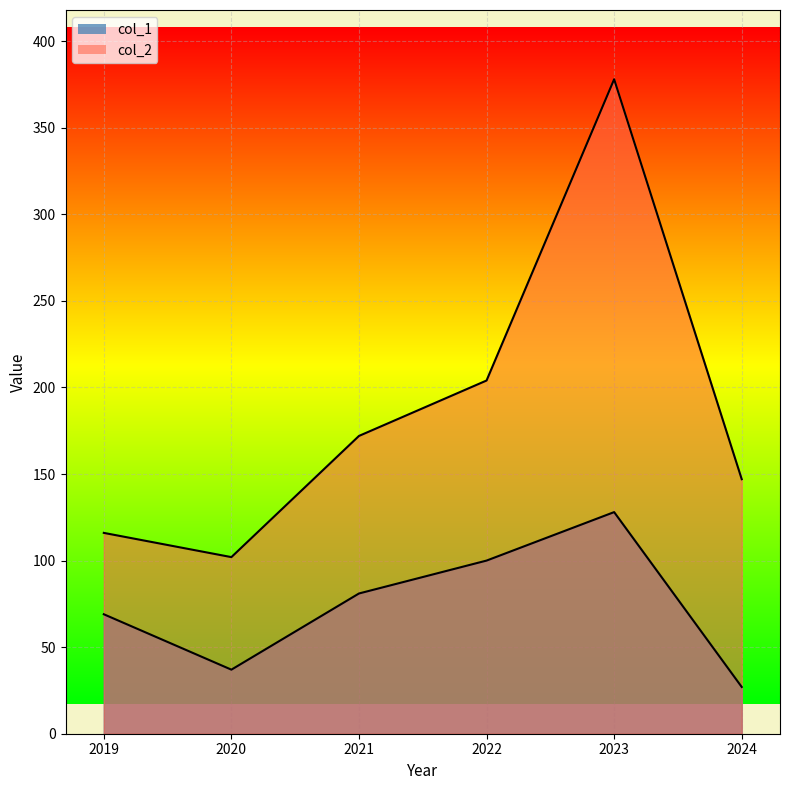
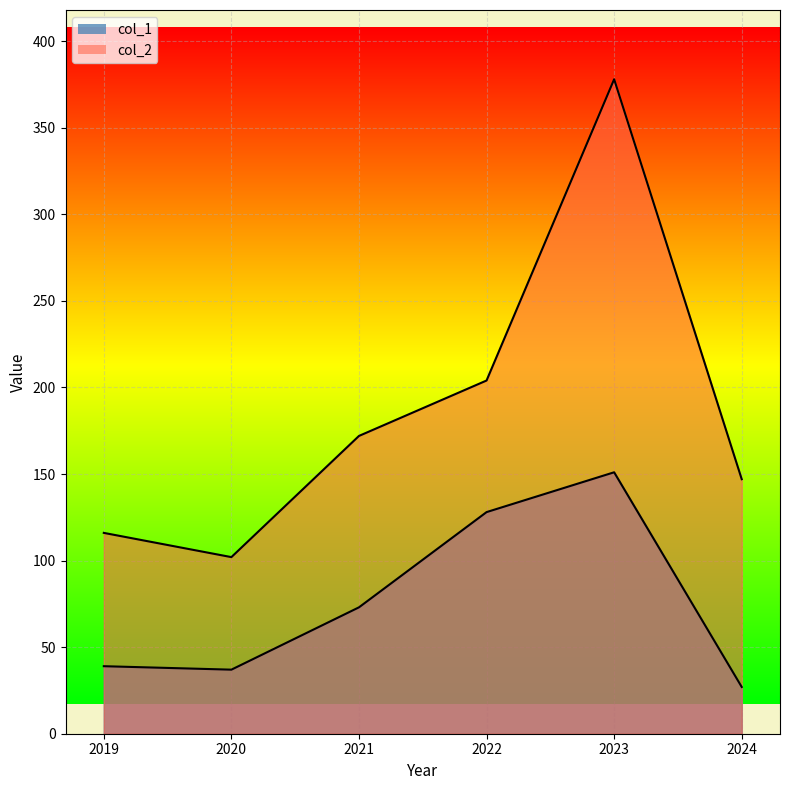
  {
    "col_1": {
-     "2019": 69,
+     "2019": 39,
      "2020": 37,
-     "2021": 81,
-     "2022": 100,
-     "2023": 128,
+     "2021": 73,
+     "2022": 128,
+     "2023": 151,
      "2024": 27
    },
    "col_2": {
      "2019": 116,
      "2020": 102,
      "2021": 172,
      "2022": 204,
      "2023": 378,
      "2024": 147
    }
  }
